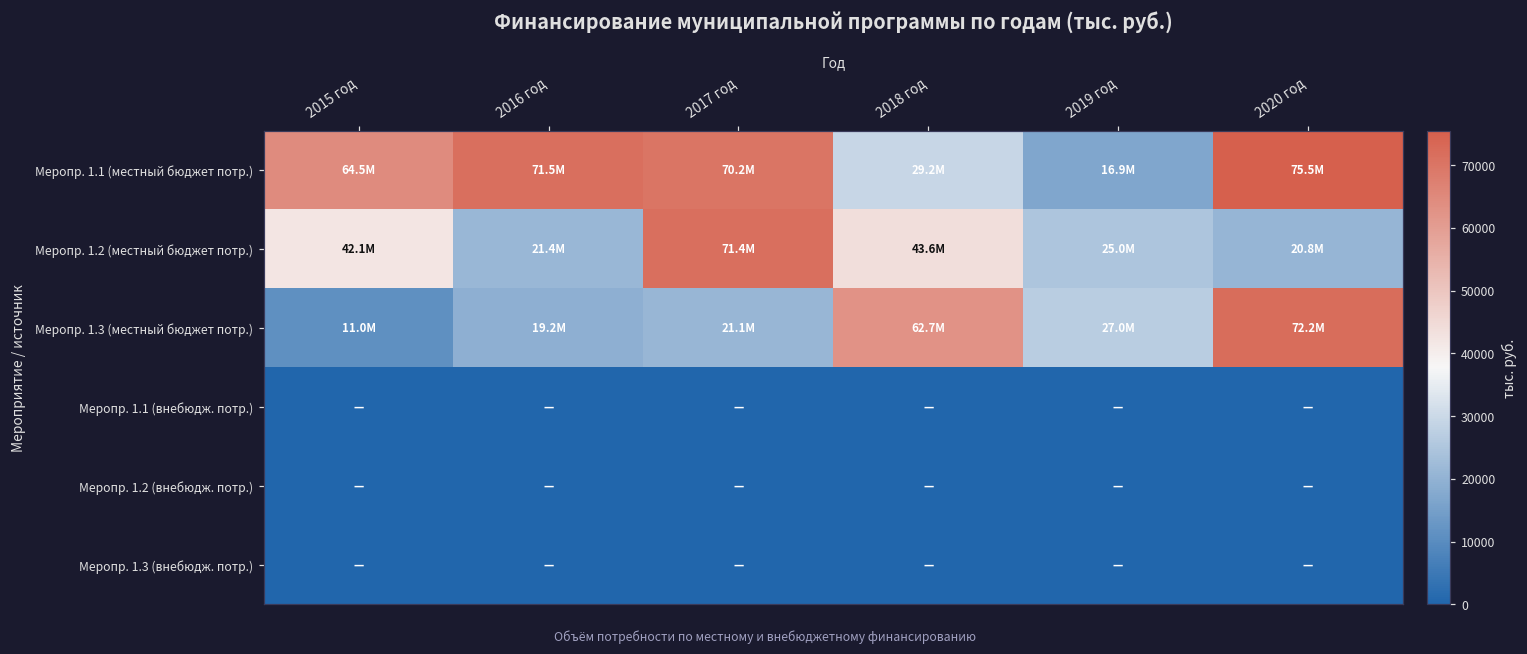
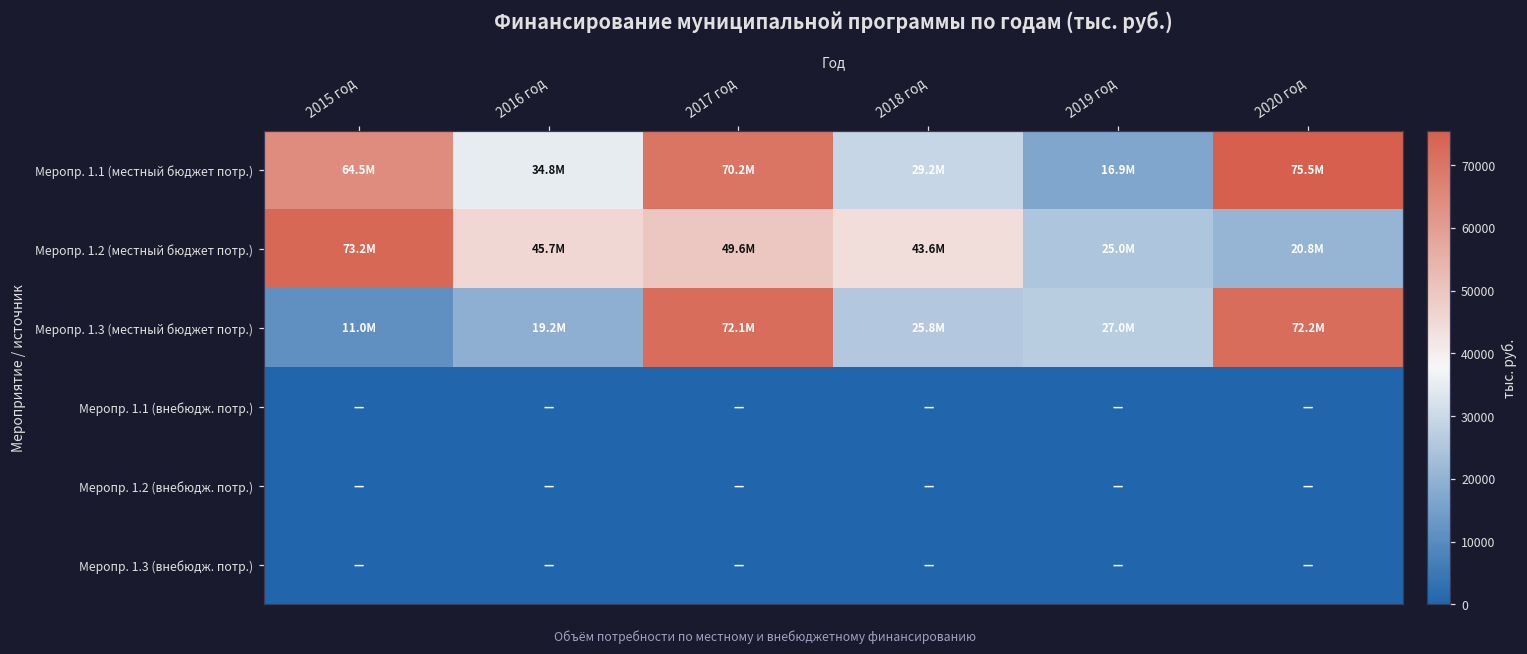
  {
    "Меропр. 1.1 (местный бюджет потр.)": {
      "2015 год": "64.5M",
-     "2016 год": "71.5M",
+     "2016 год": "34.8M",
      "2017 год": "70.2M",
      "2018 год": "29.2M",
      "2019 год": "16.9M",
      "2020 год": "75.5M"
    },
    "Меропр. 1.2 (местный бюджет потр.)": {
-     "2015 год": "42.1M",
-     "2016 год": "21.4M",
-     "2017 год": "71.4M",
+     "2015 год": "73.2M",
+     "2016 год": "45.7M",
+     "2017 год": "49.6M",
      "2018 год": "43.6M",
      "2019 год": "25.0M",
      "2020 год": "20.8M"
    },
    "Меропр. 1.3 (местный бюджет потр.)": {
      "2015 год": "11.0M",
      "2016 год": "19.2M",
-     "2017 год": "21.1M",
-     "2018 год": "62.7M",
+     "2017 год": "72.1M",
+     "2018 год": "25.8M",
      "2019 год": "27.0M",
      "2020 год": "72.2M"
    }
  }
